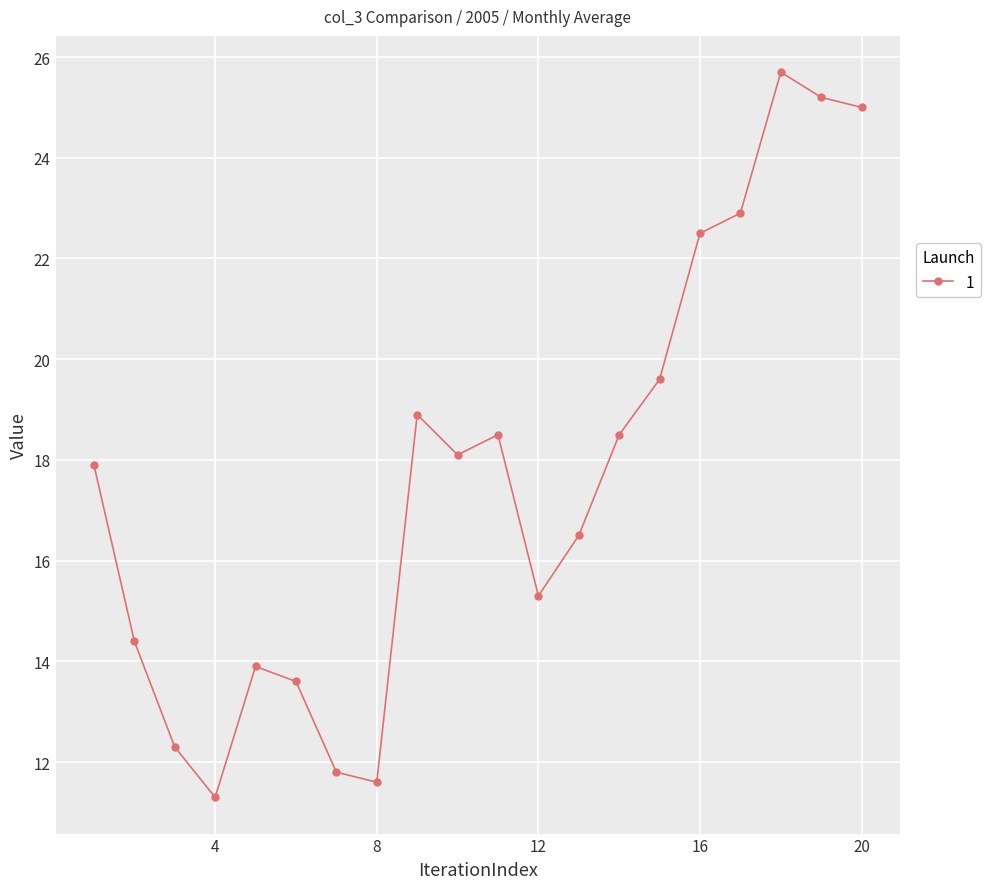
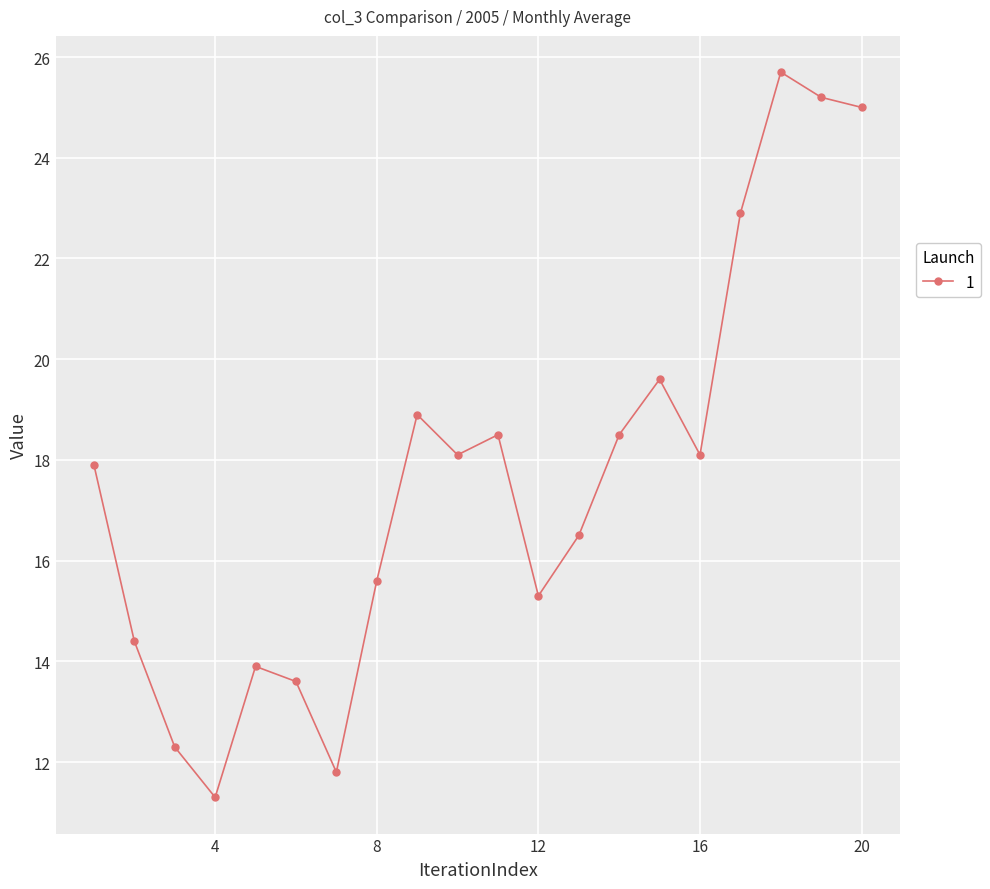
  {
    "4": 11.3,
-   "8": 11.6,
+   "8": 15.6,
    "12": 15.3,
-   "16": 22.5,
+   "16": 18.1,
    "20": 25.0
  }
